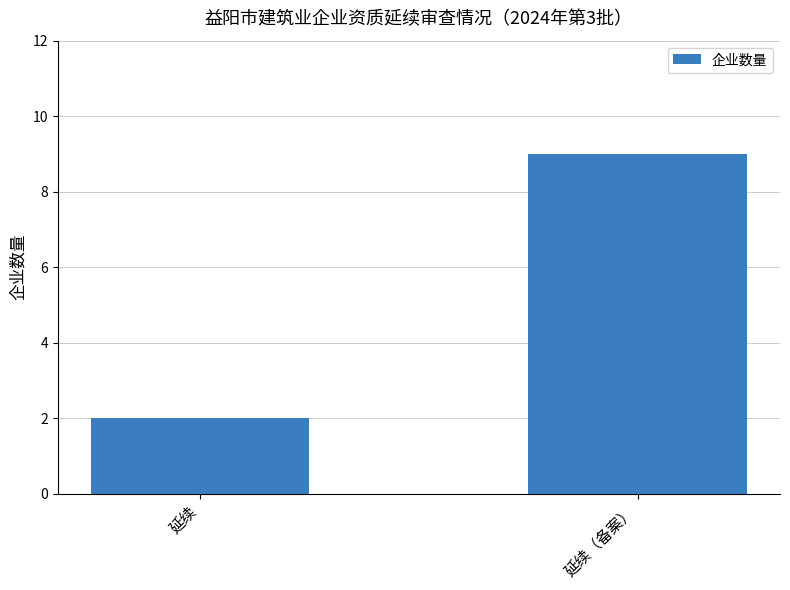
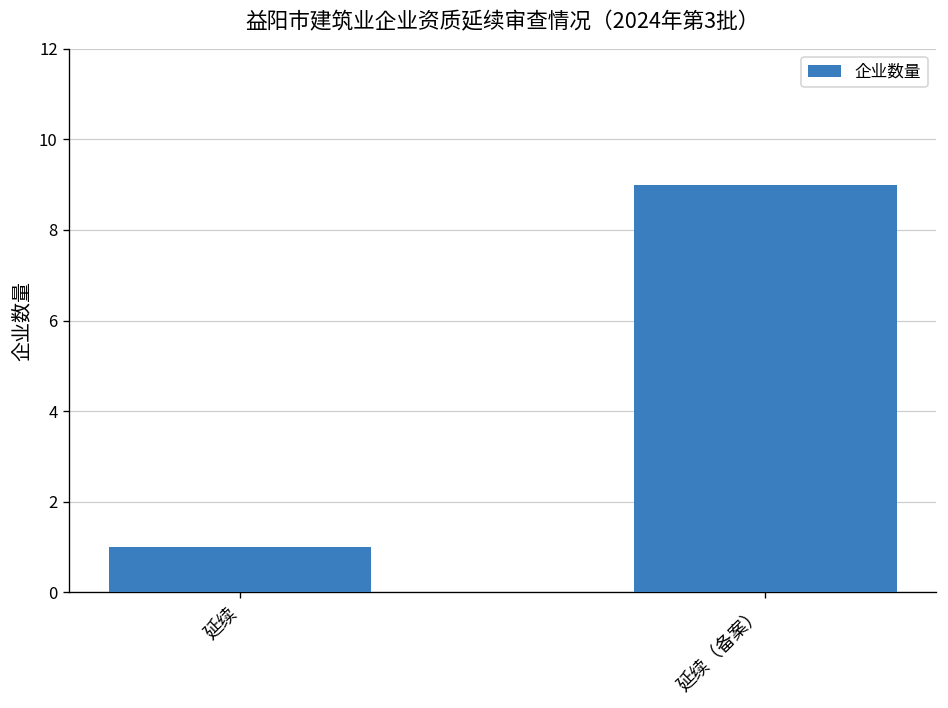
  {
-   "延续": 2,
+   "延续": 1,
    "延续（备案）": 9
  }
